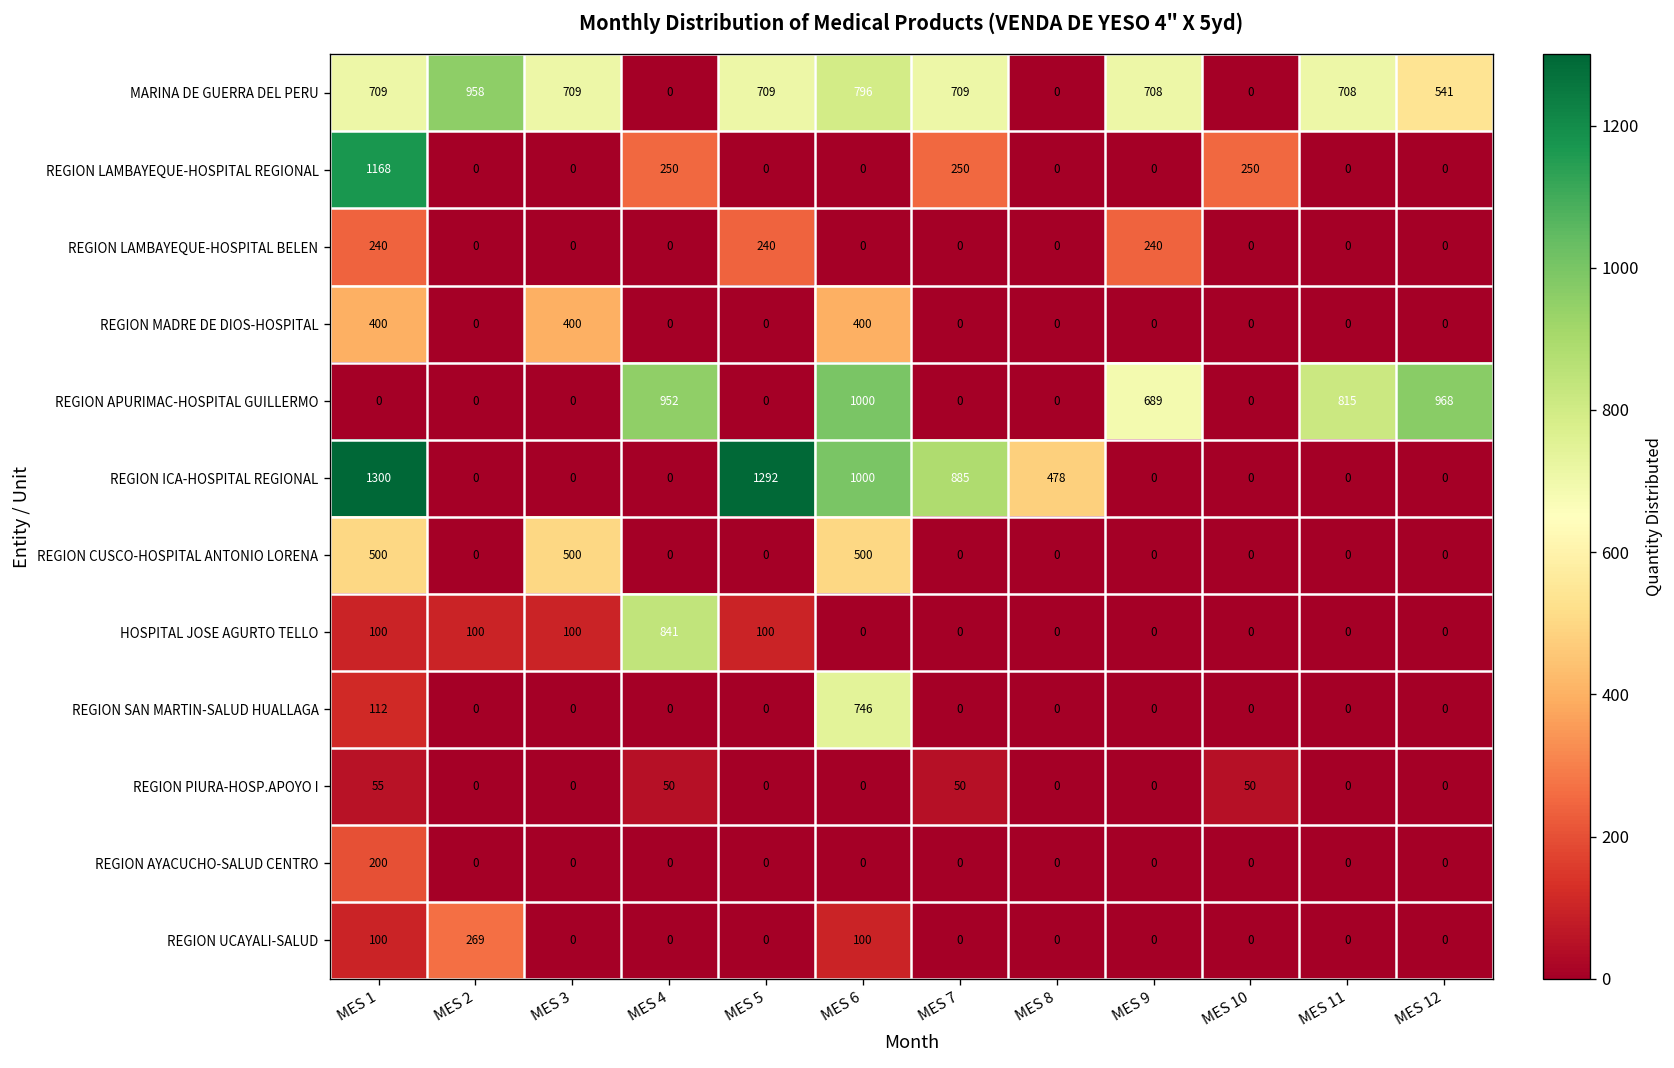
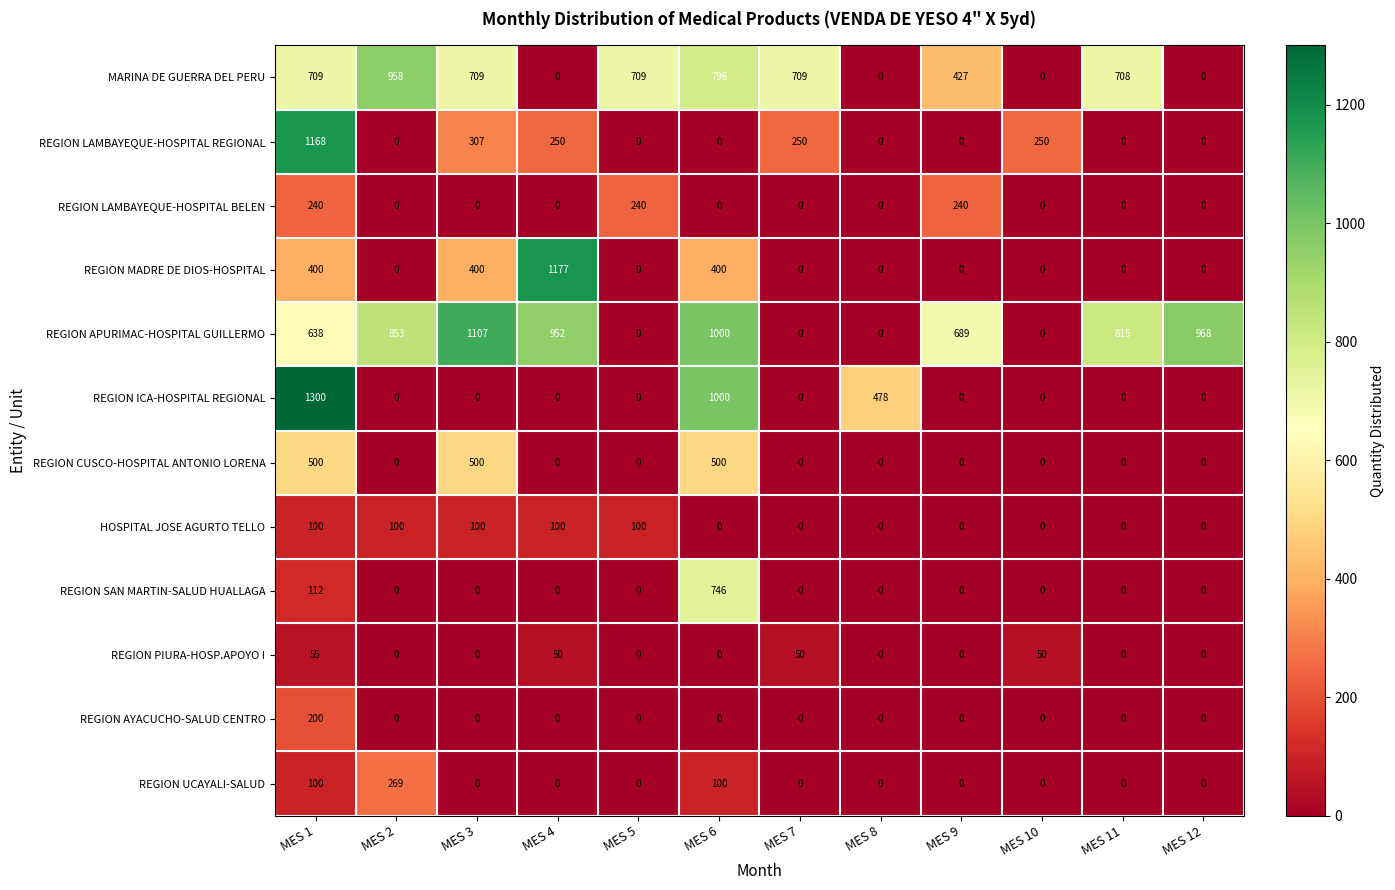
  {
    "MARINA DE GUERRA DEL PERU": {
      "MES 1": 709,
      "MES 2": 958,
      "MES 3": 709,
      "MES 4": 0,
      "MES 5": 709,
      "MES 6": 796,
      "MES 7": 709,
      "MES 8": 0,
-     "MES 9": 708,
+     "MES 9": 427,
      "MES 10": 0,
      "MES 11": 708,
-     "MES 12": 541
+     "MES 12": 0
    },
    "REGION LAMBAYEQUE-HOSPITAL REGIONAL": {
      "MES 1": 1168,
      "MES 2": 0,
-     "MES 3": 0,
+     "MES 3": 307,
      "MES 4": 250,
      "MES 5": 0,
      "MES 6": 0,
      "MES 7": 250,
      "MES 8": 0,
      "MES 9": 0,
      "MES 10": 250,
      "MES 11": 0,
      "MES 12": 0
    },
    "REGION LAMBAYEQUE-HOSPITAL BELEN": {
      "MES 1": 240,
      "MES 2": 0,
      "MES 3": 0,
      "MES 4": 0,
      "MES 5": 240,
      "MES 6": 0,
      "MES 7": 0,
      "MES 8": 0,
      "MES 9": 240,
      "MES 10": 0,
      "MES 11": 0,
      "MES 12": 0
    },
    "REGION MADRE DE DIOS-HOSPITAL": {
      "MES 1": 400,
      "MES 2": 0,
      "MES 3": 400,
-     "MES 4": 0,
+     "MES 4": 1177,
      "MES 5": 0,
      "MES 6": 400,
      "MES 7": 0,
      "MES 8": 0,
      "MES 9": 0,
      "MES 10": 0,
      "MES 11": 0,
      "MES 12": 0
    },
    "REGION APURIMAC-HOSPITAL GUILLERMO": {
-     "MES 1": 0,
-     "MES 2": 0,
-     "MES 3": 0,
+     "MES 1": 638,
+     "MES 2": 853,
+     "MES 3": 1107,
      "MES 4": 952,
      "MES 5": 0,
      "MES 6": 1000,
      "MES 7": 0,
      "MES 8": 0,
      "MES 9": 689,
      "MES 10": 0,
      "MES 11": 815,
      "MES 12": 968
    },
    "REGION ICA-HOSPITAL REGIONAL": {
      "MES 1": 1300,
      "MES 2": 0,
      "MES 3": 0,
      "MES 4": 0,
-     "MES 5": 1292,
+     "MES 5": 0,
      "MES 6": 1000,
-     "MES 7": 885,
+     "MES 7": 0,
      "MES 8": 478,
      "MES 9": 0,
      "MES 10": 0,
      "MES 11": 0,
      "MES 12": 0
    },
    "REGION CUSCO-HOSPITAL ANTONIO LORENA": {
      "MES 1": 500,
      "MES 2": 0,
      "MES 3": 500,
      "MES 4": 0,
      "MES 5": 0,
      "MES 6": 500,
      "MES 7": 0,
      "MES 8": 0,
      "MES 9": 0,
      "MES 10": 0,
      "MES 11": 0,
      "MES 12": 0
    },
    "HOSPITAL JOSE AGURTO TELLO": {
      "MES 1": 100,
      "MES 2": 100,
      "MES 3": 100,
-     "MES 4": 841,
+     "MES 4": 100,
      "MES 5": 100,
      "MES 6": 0,
      "MES 7": 0,
      "MES 8": 0,
      "MES 9": 0,
      "MES 10": 0,
      "MES 11": 0,
      "MES 12": 0
    },
    "REGION SAN MARTIN-SALUD HUALLAGA": {
      "MES 1": 112,
      "MES 2": 0,
      "MES 3": 0,
      "MES 4": 0,
      "MES 5": 0,
      "MES 6": 746,
      "MES 7": 0,
      "MES 8": 0,
      "MES 9": 0,
      "MES 10": 0,
      "MES 11": 0,
      "MES 12": 0
    },
    "REGION PIURA-HOSP.APOYO I": {
      "MES 1": 55,
      "MES 2": 0,
      "MES 3": 0,
      "MES 4": 50,
      "MES 5": 0,
      "MES 6": 0,
      "MES 7": 50,
      "MES 8": 0,
      "MES 9": 0,
      "MES 10": 50,
      "MES 11": 0,
      "MES 12": 0
    },
    "REGION AYACUCHO-SALUD CENTRO": {
      "MES 1": 200,
      "MES 2": 0,
      "MES 3": 0,
      "MES 4": 0,
      "MES 5": 0,
      "MES 6": 0,
      "MES 7": 0,
      "MES 8": 0,
      "MES 9": 0,
      "MES 10": 0,
      "MES 11": 0,
      "MES 12": 0
    },
    "REGION UCAYALI-SALUD": {
      "MES 1": 100,
      "MES 2": 269,
      "MES 3": 0,
      "MES 4": 0,
      "MES 5": 0,
      "MES 6": 100,
      "MES 7": 0,
      "MES 8": 0,
      "MES 9": 0,
      "MES 10": 0,
      "MES 11": 0,
      "MES 12": 0
    }
  }
